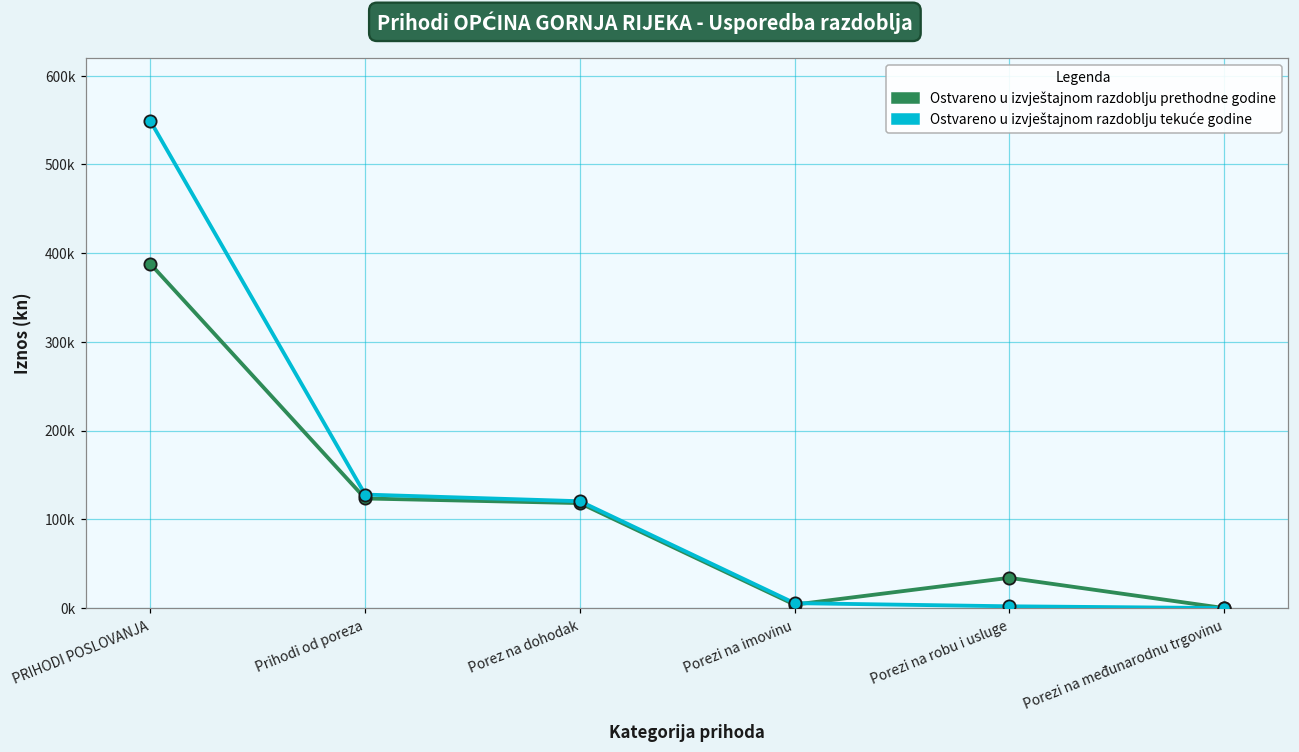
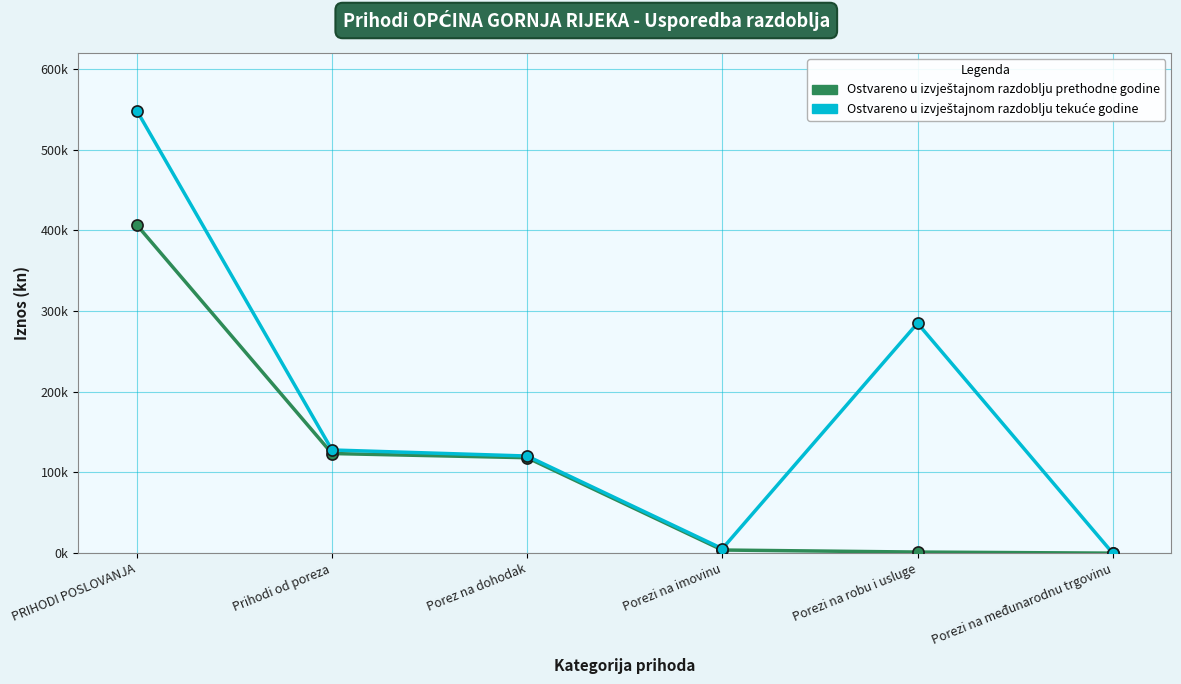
  {
    "Ostvareno u izvještajnom razdoblju prethodne godine": {
-     "PRIHODI POSLOVANJA": 390000,
+     "PRIHODI POSLOVANJA": 410000,
      "Prihodi od poreza": 120000,
-     "Porezi na robu i usluge": 30000
+     "Porezi na robu i usluge": 0
    },
    "Ostvareno u izvještajnom razdoblju tekuće godine": {
      "PRIHODI POSLOVANJA": 550000,
      "Prihodi od poreza": 130000,
-     "Porezi na robu i usluge": 0
+     "Porezi na robu i usluge": 290000
    }
  }
